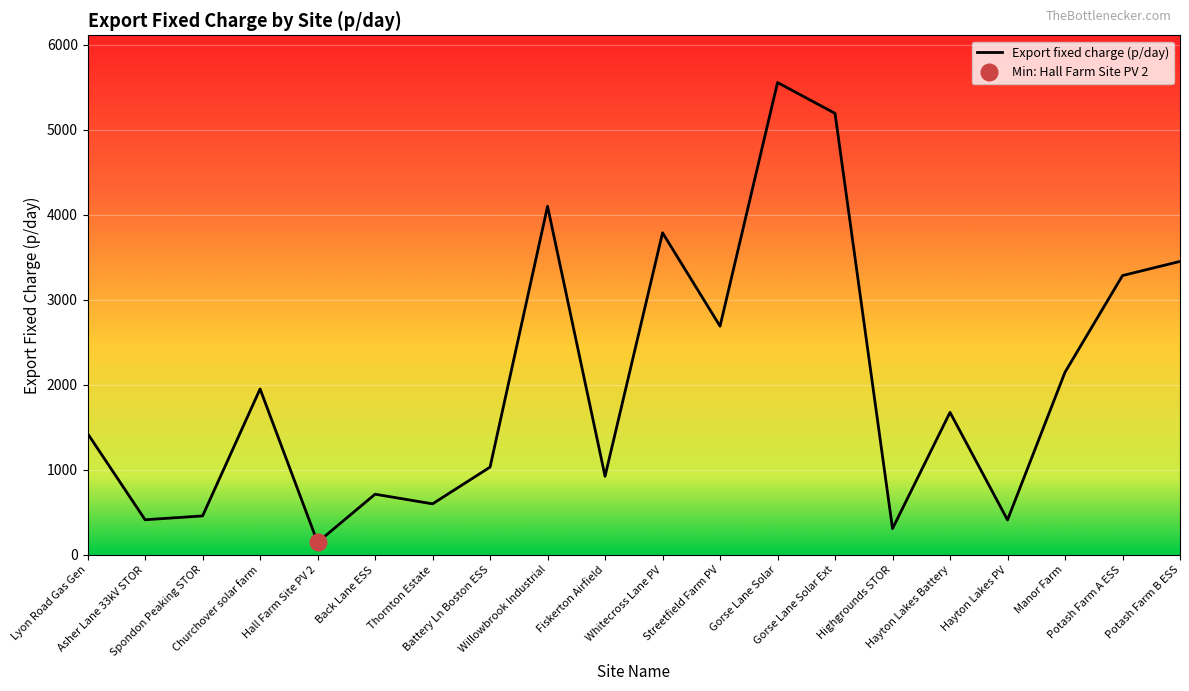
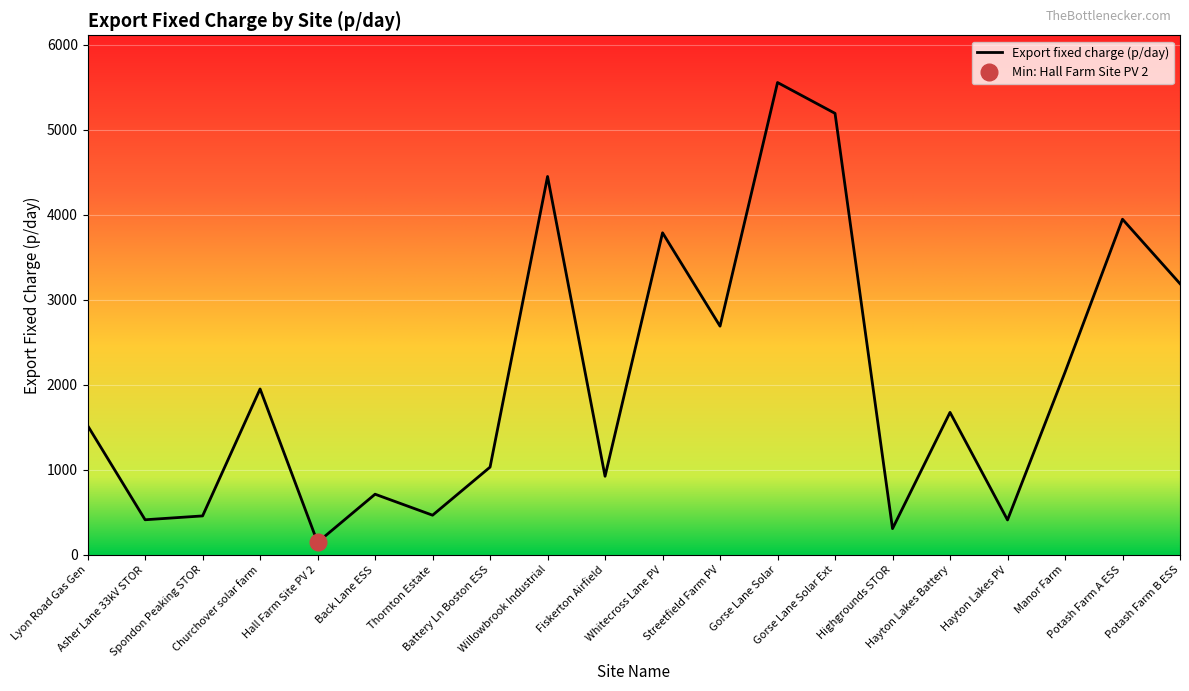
  {
    "Export fixed charge (p/day)": {
-     "Lyon Road Gas Gen": 1400,
+     "Lyon Road Gas Gen": 1500,
      "Asher Lane 33kV STOR": 400,
      "Spondon Peaking STOR": 500,
      "Churchover solar farm": 2000,
      "Back Lane ESS": 700,
-     "Thornton Estate": 600,
+     "Thornton Estate": 500,
      "Battery Ln Boston ESS": 1000,
-     "Willowbrook Industrial": 4100,
+     "Willowbrook Industrial": 4500,
      "Fiskerton Airfield": 900,
      "Whitecross Lane PV": 3800,
      "Streetfield Farm PV": 2700,
      "Gorse Lane Solar": 5600,
      "Gorse Lane Solar Ext": 5200,
      "Highgrounds STOR": 300,
      "Hayton Lakes Battery": 1700,
      "Hayton Lakes PV": 400,
      "Manor Farm": 2100,
-     "Potash Farm A ESS": 3300,
-     "Potash Farm B ESS": 3500
+     "Potash Farm A ESS": 3900,
+     "Potash Farm B ESS": 3200
    }
  }
